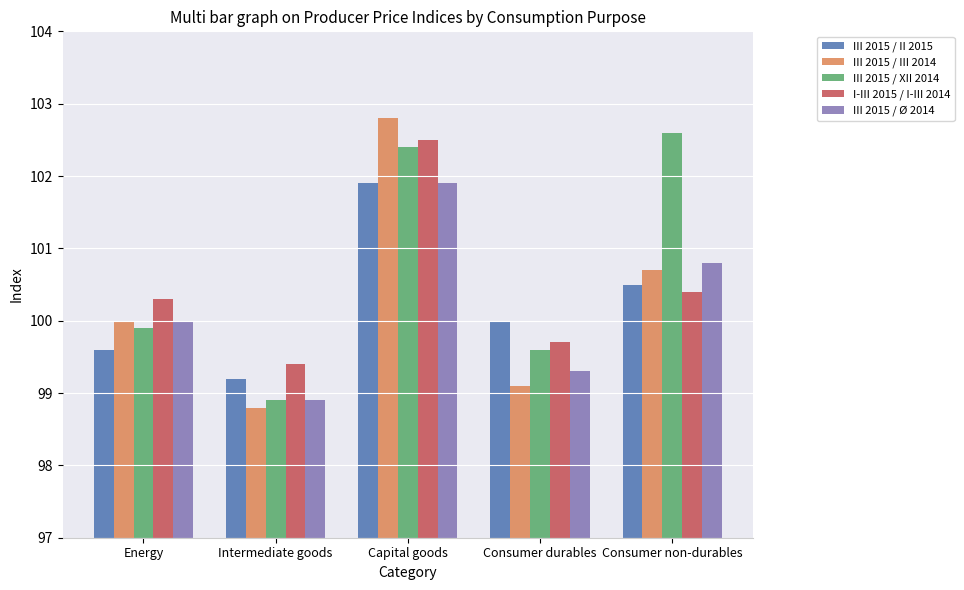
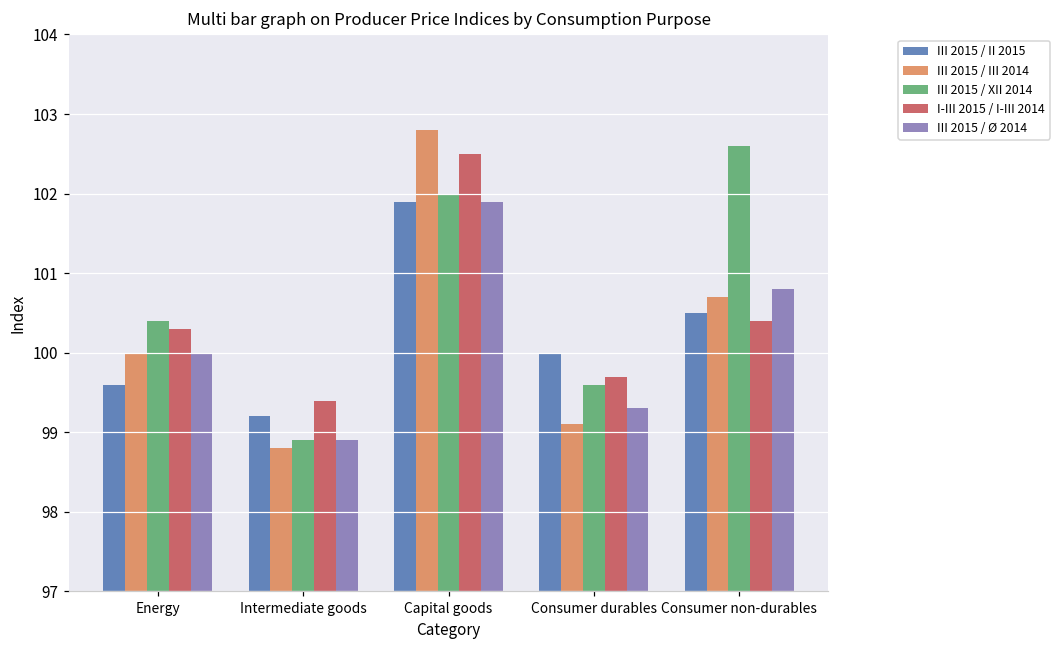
  {
    "III 2015 / XII 2014": {
-     "Energy": 99.9,
+     "Energy": 100.4,
      "Intermediate goods": 98.9,
-     "Capital goods": 102.4,
+     "Capital goods": 102.0,
      "Consumer durables": 99.6,
      "Consumer non-durables": 102.6
    }
  }
